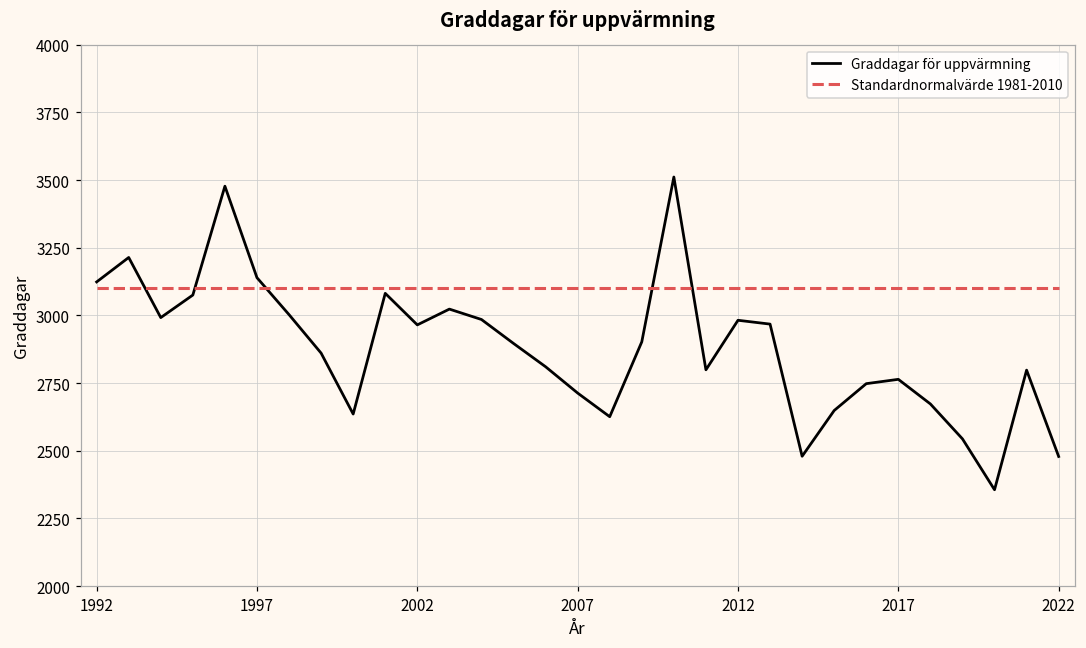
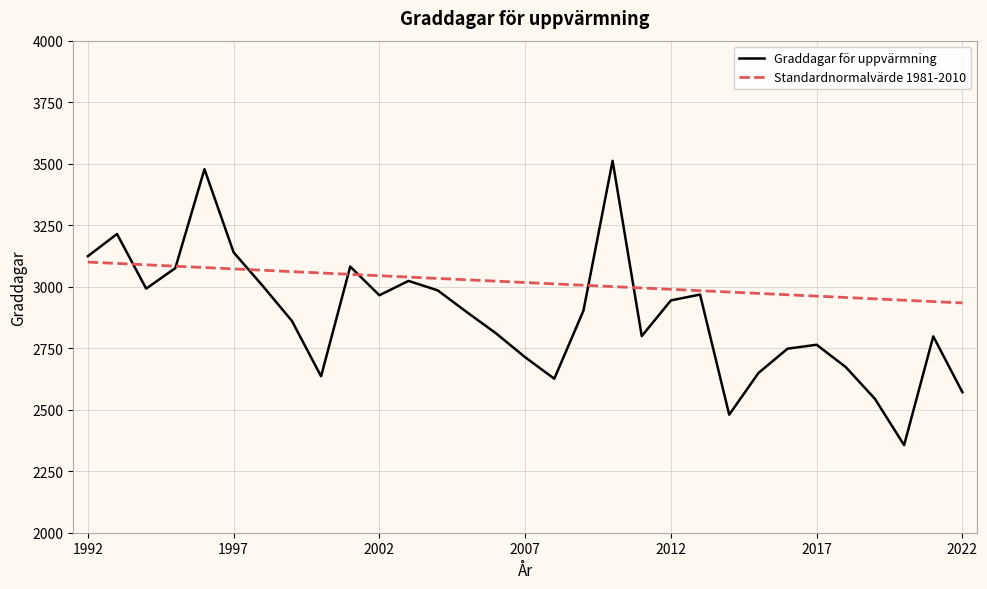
  {
    "Graddagar för uppvärmning": {
      "1992": 3120,
      "1997": 3140,
      "2002": 2970,
      "2007": 2710,
-     "2012": 2980,
+     "2012": 2940,
      "2017": 2760,
-     "2022": 2480
+     "2022": 2570
    },
    "Standardnormalvärde 1981-2010": {
      "1992": 3100,
-     "2022": 3100
+     "2022": 2930
    }
  }
